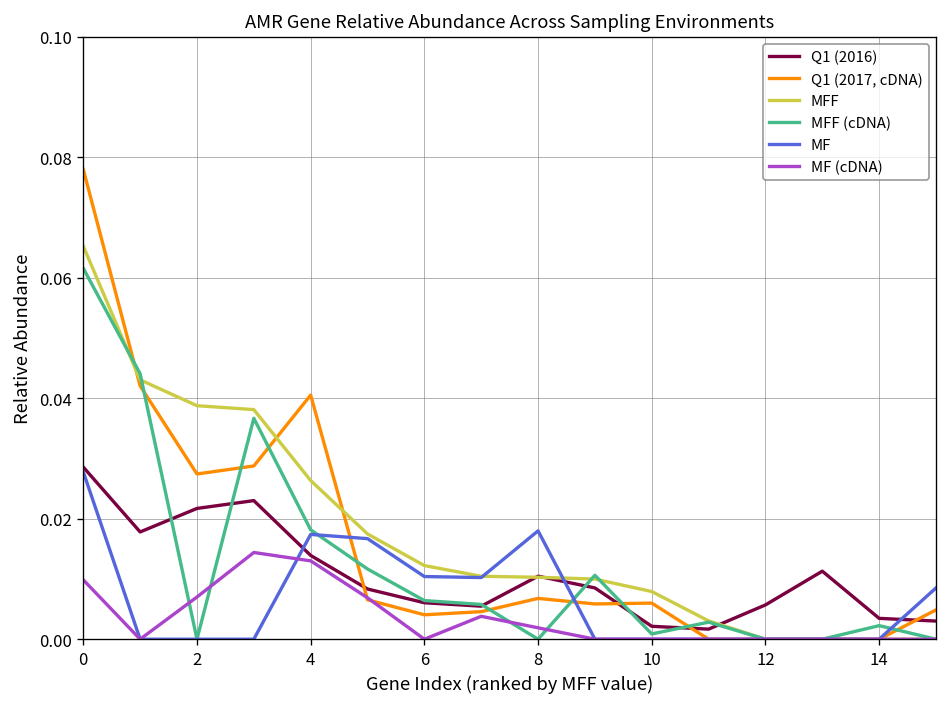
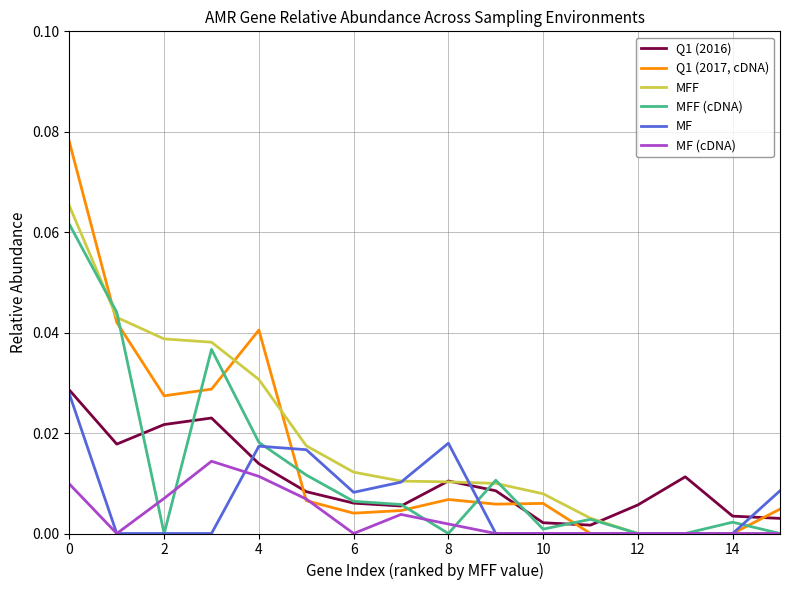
  {
    "Q1 (2016)": {
      "0": 0.029,
      "2": 0.022,
      "4": 0.014,
      "10": 0.002,
      "12": 0.006,
      "14": 0.003
    },
    "Q1 (2017, cDNA)": {
      "0": 0.078,
      "2": 0.027,
      "4": 0.041,
      "6": 0.004,
      "8": 0.007,
      "10": 0.006
    },
    "MFF": {
      "0": 0.065,
      "2": 0.039,
-     "4": 0.026,
+     "4": 0.031,
      "6": 0.012,
      "10": 0.008
    },
    "MFF (cDNA)": {
      "0": 0.062,
      "4": 0.018,
      "8": 0.000,
      "10": 0.001,
      "14": 0.002
    },
    "MF": {
      "0": 0.028,
      "4": 0.017,
-     "6": 0.010,
+     "6": 0.008,
      "8": 0.018
    },
    "MF (cDNA)": {
      "0": 0.010,
      "2": 0.007,
-     "4": 0.013,
+     "4": 0.011,
      "6": 0.000,
      "8": 0.002
    }
  }
